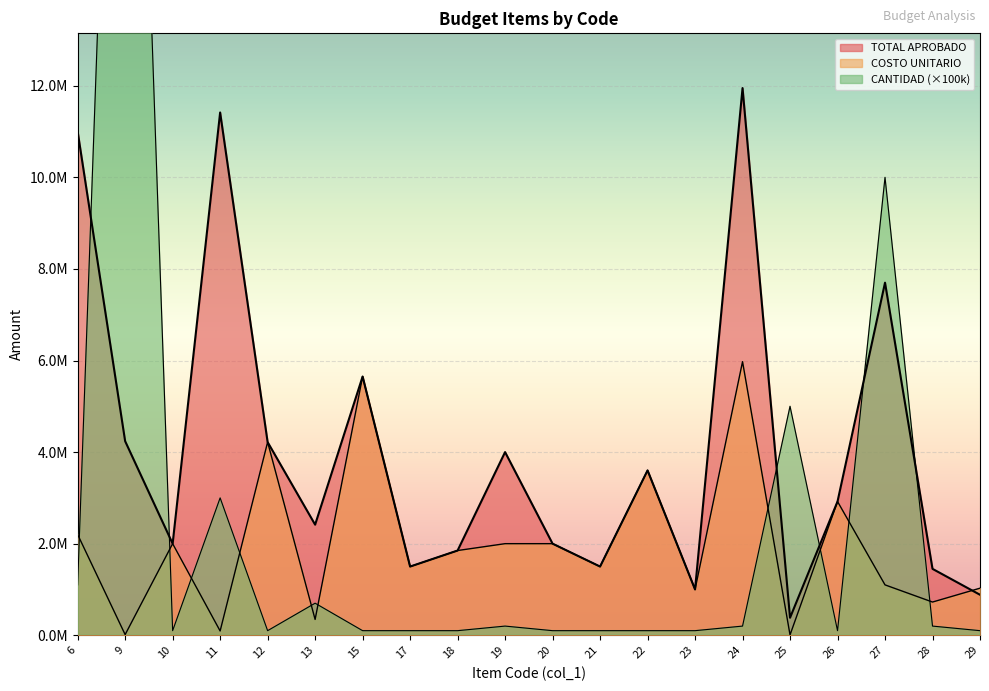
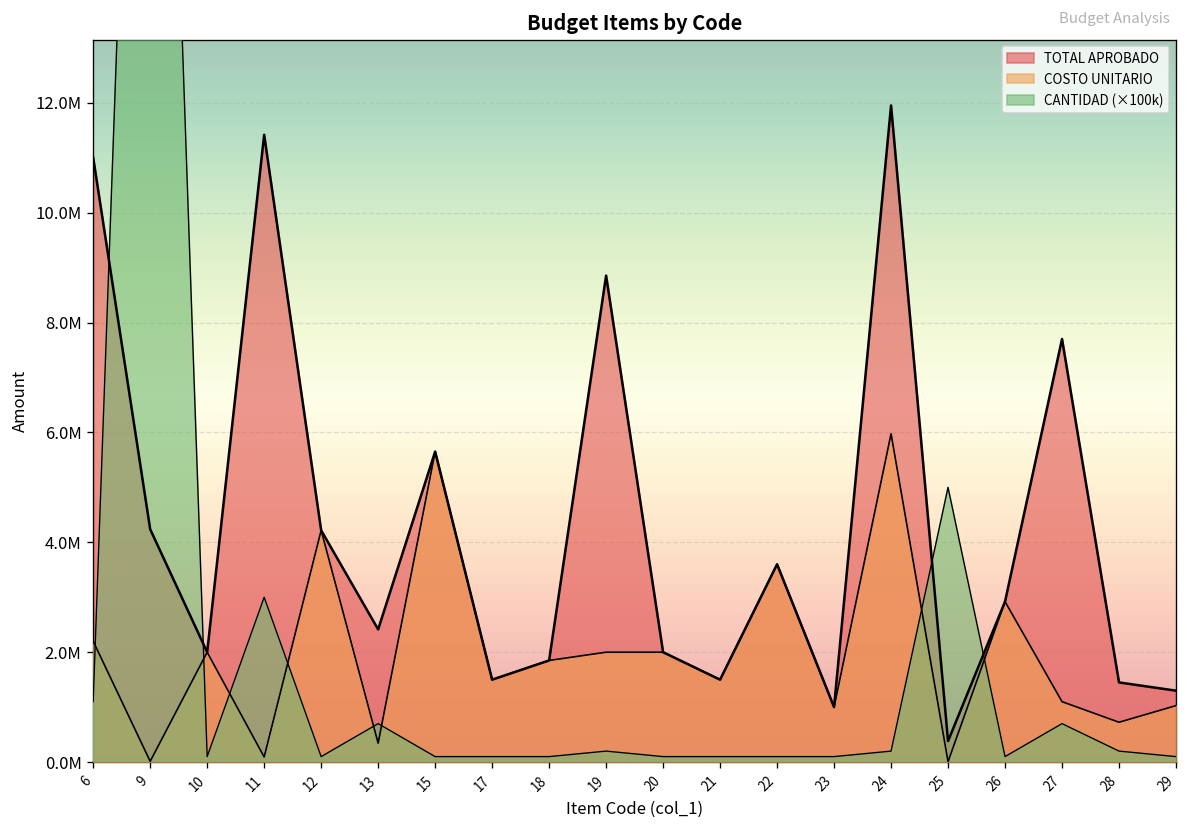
  {
    "TOTAL APROBADO": {
      "6": 11000000,
      "9": 4200000,
      "11": 11400000,
      "13": 2400000,
-     "19": 4000000,
+     "19": 8900000,
      "24": 12000000,
      "25": 400000,
      "27": 7700000,
      "28": 1500000,
-     "29": 900000
+     "29": 1300000
    },
    "COSTO UNITARIO": {
      "6": 2200000,
      "9": 0,
      "11": 100000,
      "13": 300000,
      "19": 2000000,
      "24": 6000000,
      "25": 0,
      "27": 1100000,
      "28": 700000,
      "29": 1000000
    },
    "CANTIDAD (×100k)": {
      "6": 1100000,
      "10": 100000,
      "11": 3000000,
      "12": 100000,
      "13": 700000,
      "15": 100000,
      "17": 100000,
      "18": 100000,
      "19": 200000,
      "20": 100000,
      "21": 100000,
      "22": 100000,
      "23": 100000,
      "24": 200000,
      "25": 5000000,
      "26": 100000,
-     "27": 10000000,
+     "27": 700000,
      "28": 200000,
      "29": 100000
    }
  }
